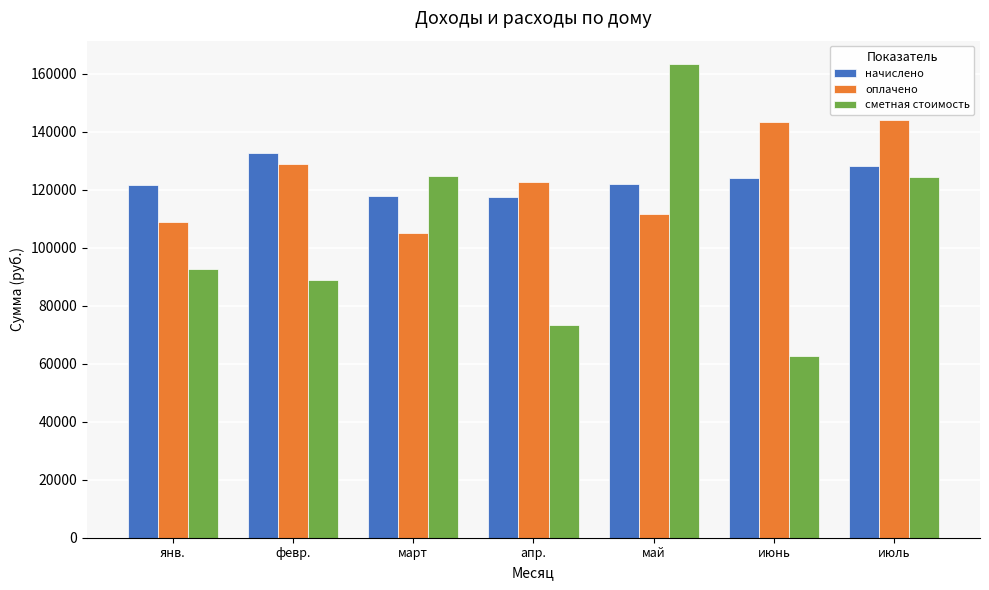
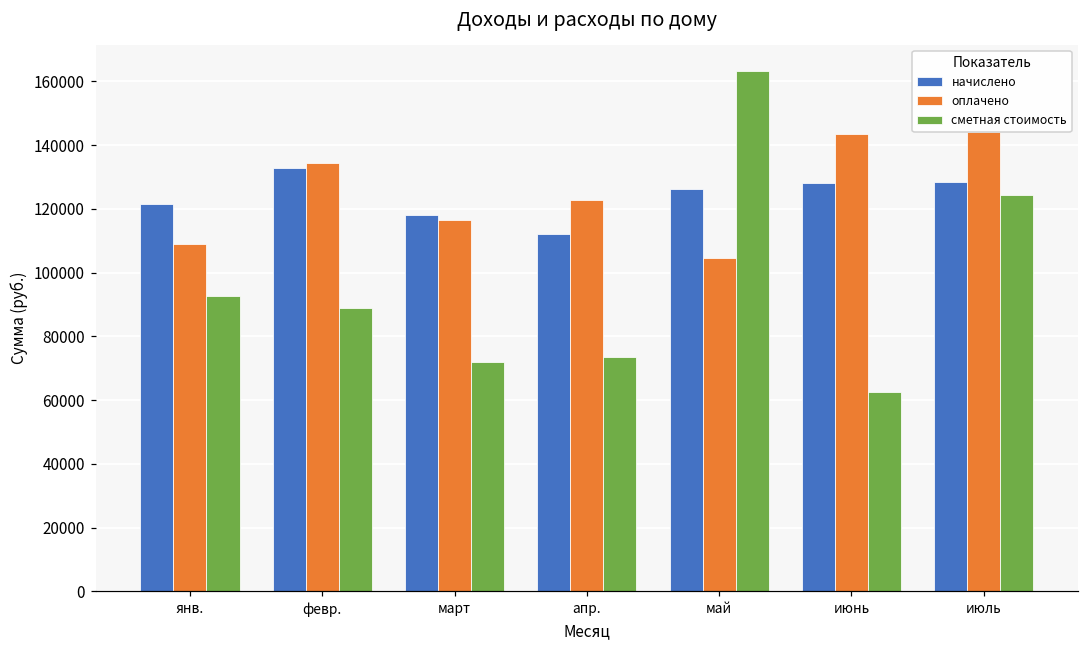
  {
    "начислено": {
      "янв.": 122000,
      "февр.": 133000,
      "март": 118000,
-     "апр.": 117000,
-     "май": 122000,
-     "июнь": 124000,
+     "апр.": 112000,
+     "май": 126000,
+     "июнь": 128000,
      "июль": 128000
    },
    "оплачено": {
      "янв.": 109000,
-     "февр.": 129000,
-     "март": 105000,
+     "февр.": 134000,
+     "март": 117000,
      "апр.": 123000,
-     "май": 112000,
+     "май": 105000,
      "июнь": 143000,
      "июль": 144000
    },
    "сметная стоимость": {
      "янв.": 93000,
      "февр.": 89000,
-     "март": 125000,
+     "март": 72000,
      "апр.": 74000,
      "май": 163000,
      "июнь": 63000,
      "июль": 124000
    }
  }
